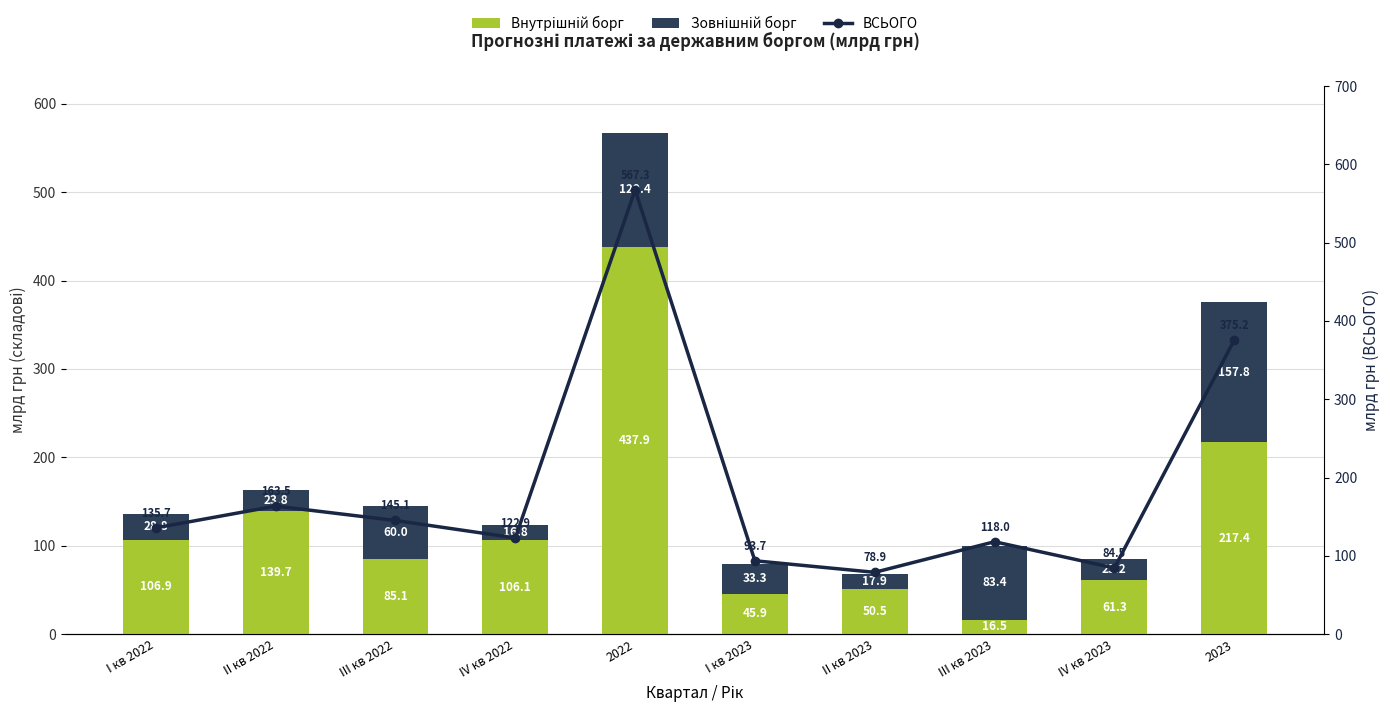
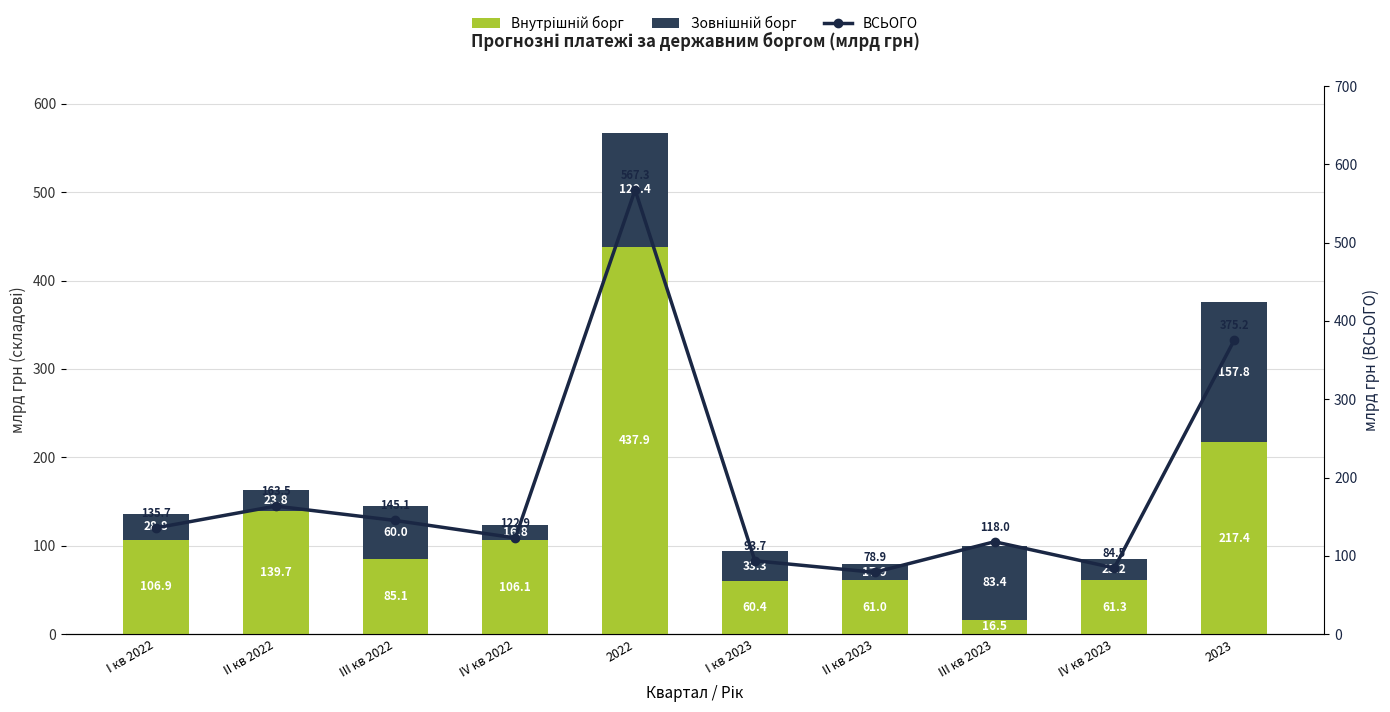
  {
    "Внутрішній борг": {
      "І кв 2022": 106.9,
      "ІІ кв 2022": 139.7,
      "ІІІ кв 2022": 85.1,
      "ІV кв 2022": 106.1,
      "2022": 437.9,
-     "І кв 2023": 45.9,
-     "ІІ кв 2023": 50.5,
+     "І кв 2023": 60.4,
+     "ІІ кв 2023": 61.0,
      "ІІІ кв 2023": 16.5,
      "ІV кв 2023": 61.3,
      "2023": 217.4
    }
  }
